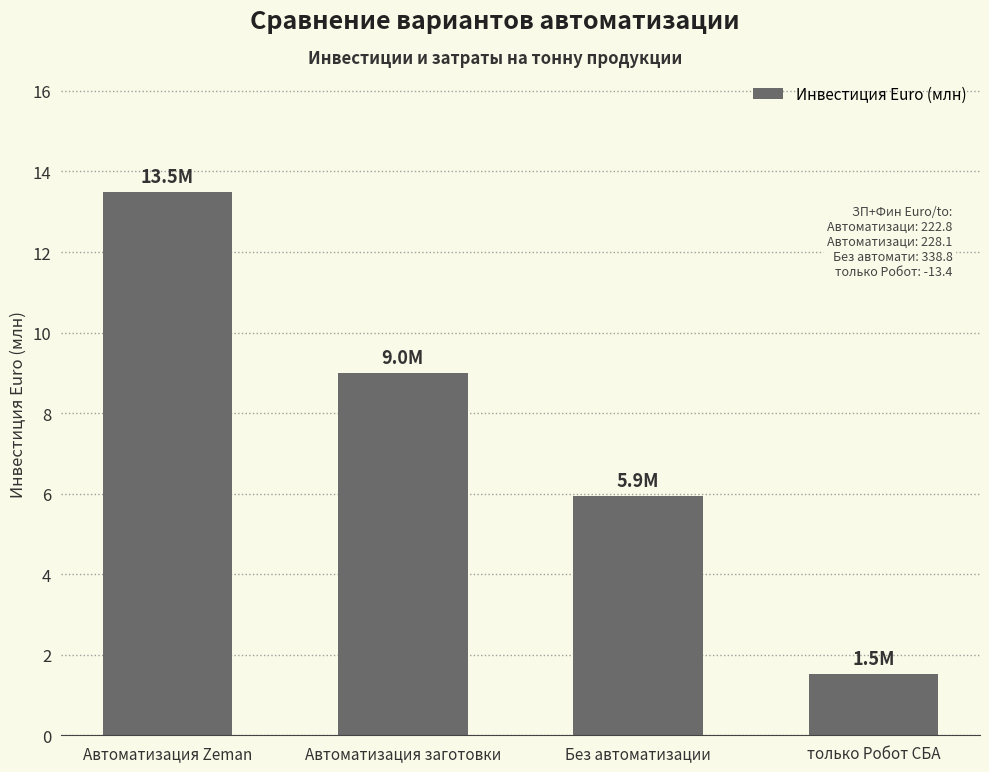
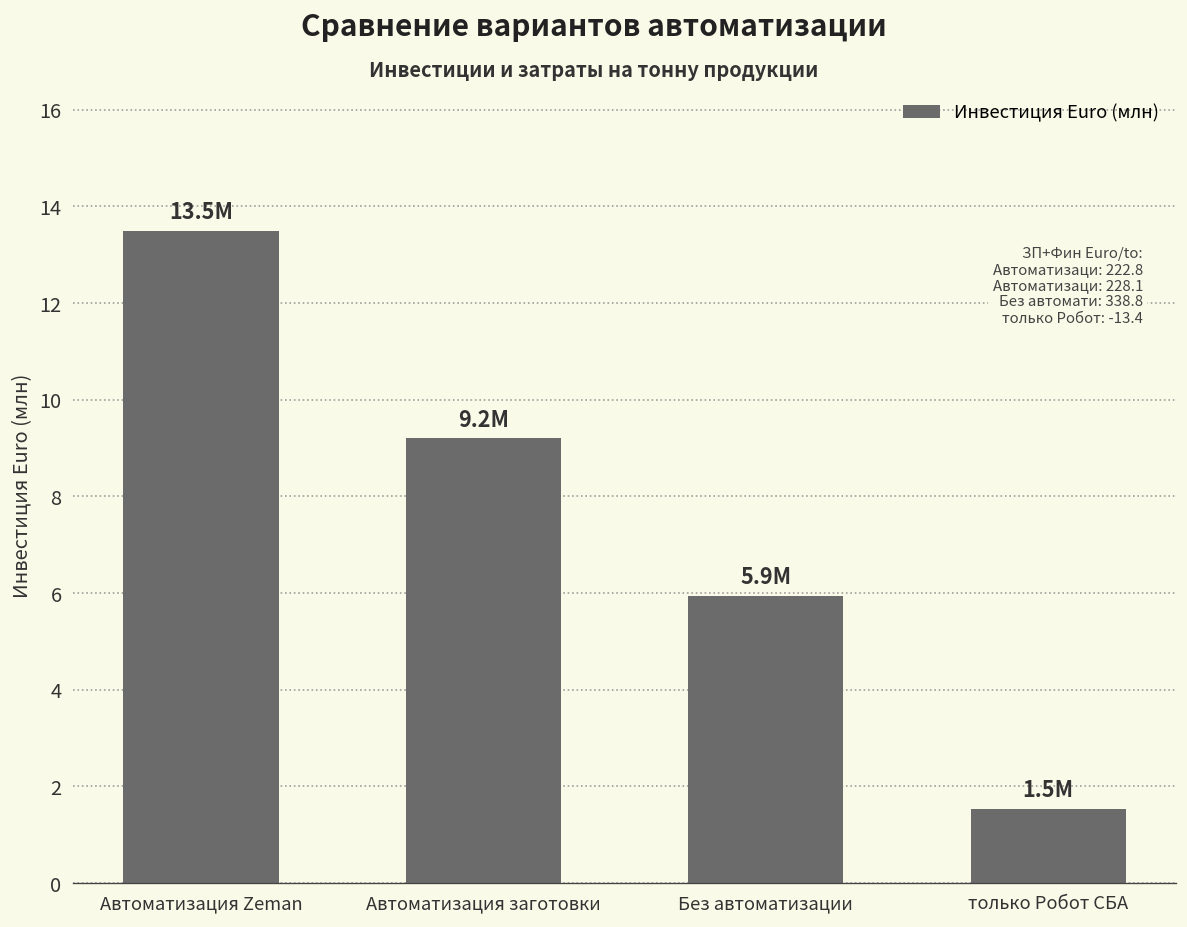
  {
    "Автоматизация Zeman": "13.5M",
-   "Автоматизация заготовки": "9.0M",
+   "Автоматизация заготовки": "9.2M",
    "Без автоматизации": "5.9M",
    "только Робот СБА": "1.5M"
  }
